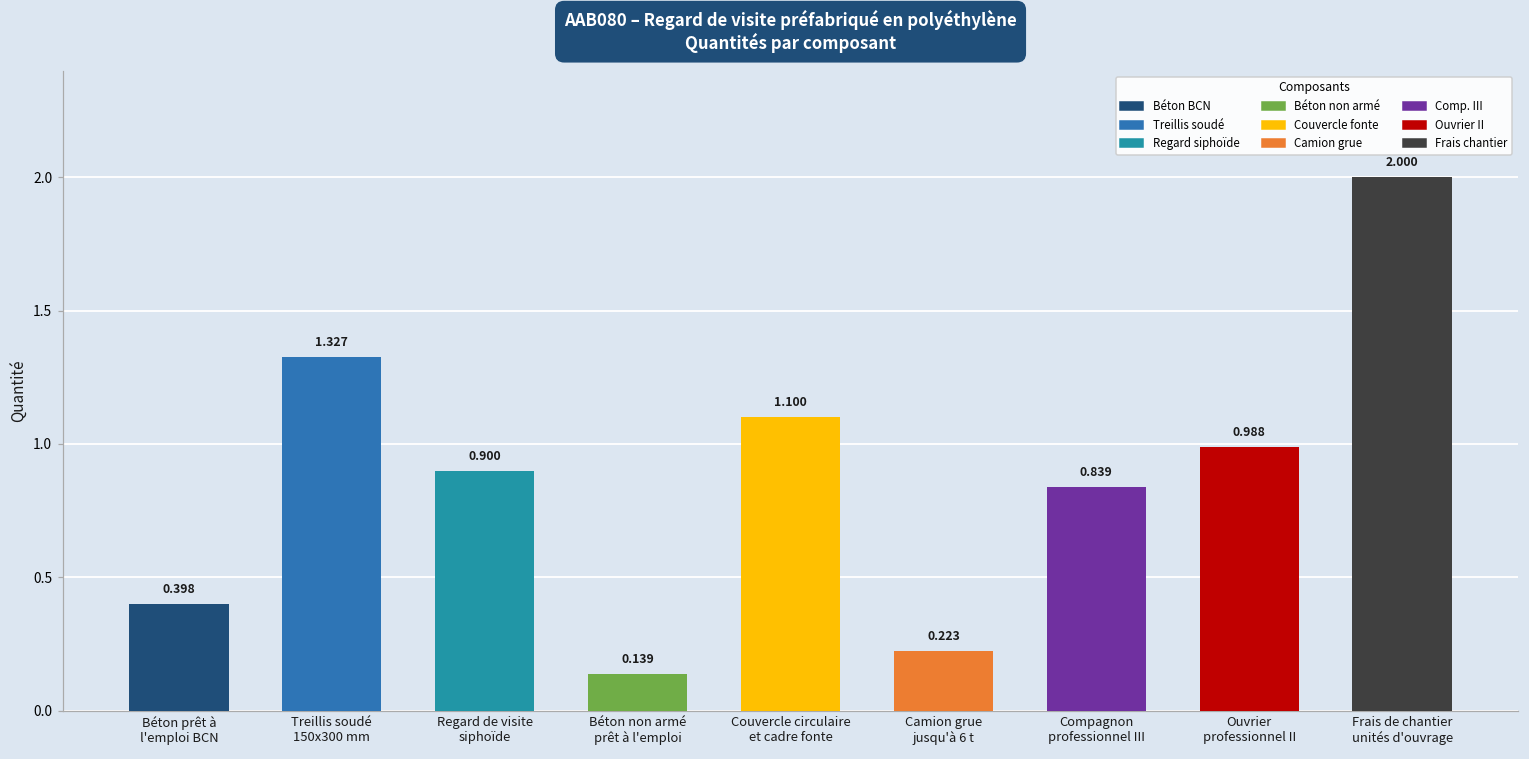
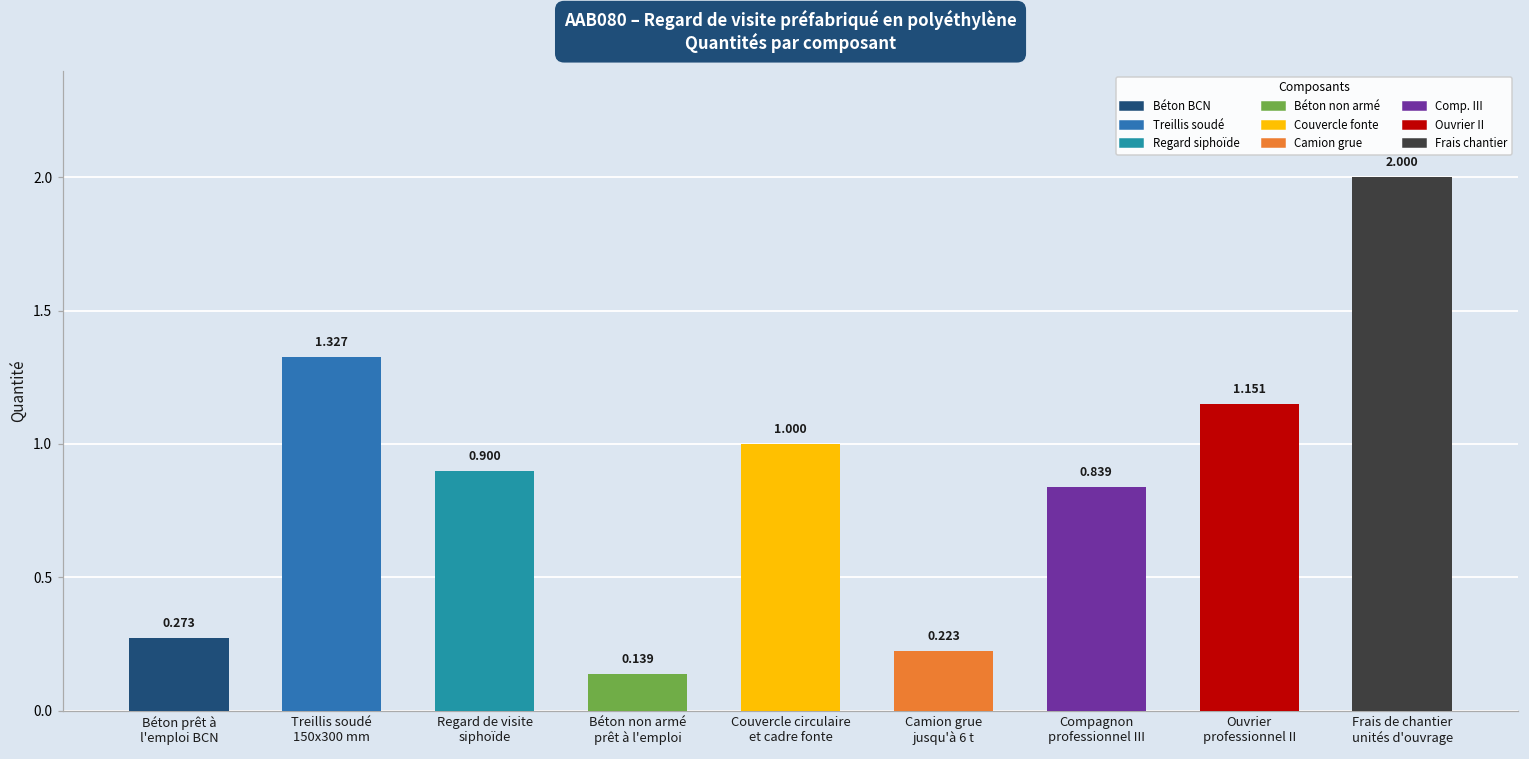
  {
-   "Béton prêt à l'emploi BCN": 0.398,
+   "Béton prêt à l'emploi BCN": 0.273,
    "Treillis soudé 150x300 mm": 1.327,
    "Regard de visite siphoïde": 0.900,
    "Béton non armé prêt à l'emploi": 0.139,
-   "Couvercle circulaire et cadre fonte": 1.100,
+   "Couvercle circulaire et cadre fonte": 1.000,
    "Camion grue jusqu'à 6 t": 0.223,
    "Compagnon professionnel III": 0.839,
-   "Ouvrier professionnel II": 0.988,
+   "Ouvrier professionnel II": 1.151,
    "Frais de chantier unités d'ouvrage": 2.000
  }
